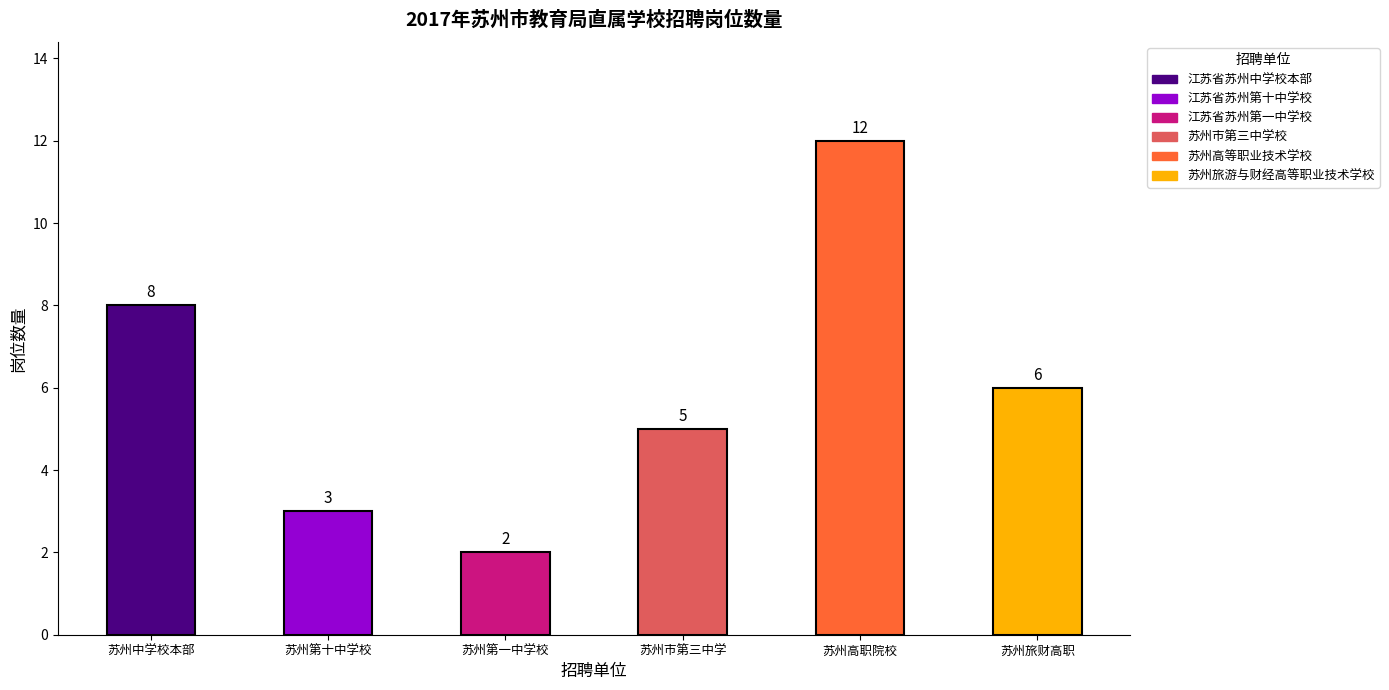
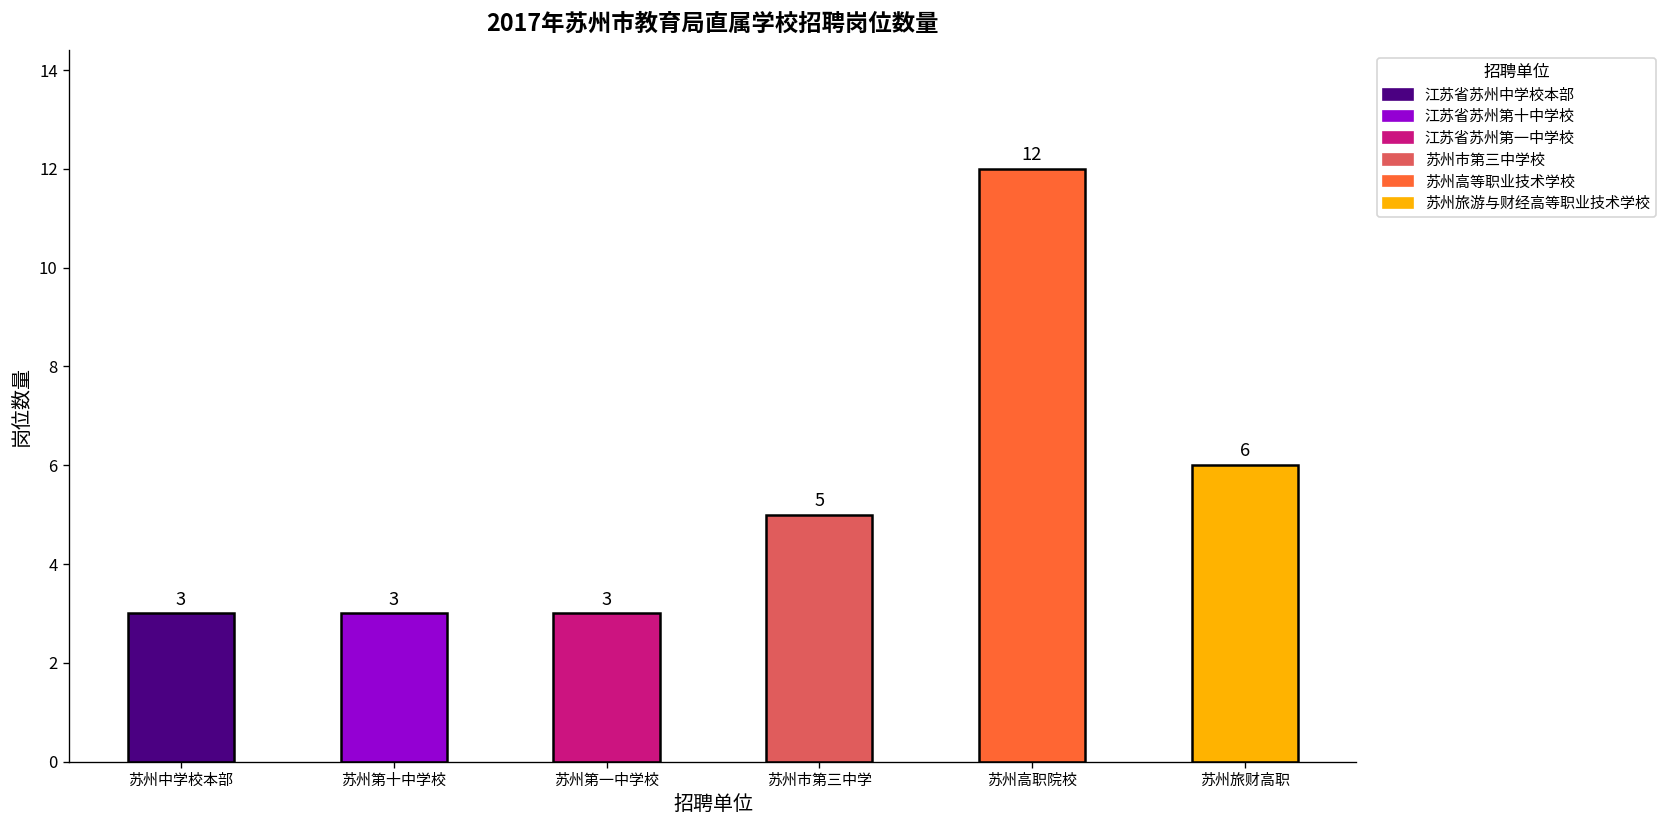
  {
-   "苏州中学校本部": 8,
+   "苏州中学校本部": 3,
    "苏州第十中学校": 3,
-   "苏州第一中学校": 2,
+   "苏州第一中学校": 3,
    "苏州市第三中学": 5,
    "苏州高职院校": 12,
    "苏州旅财高职": 6
  }
